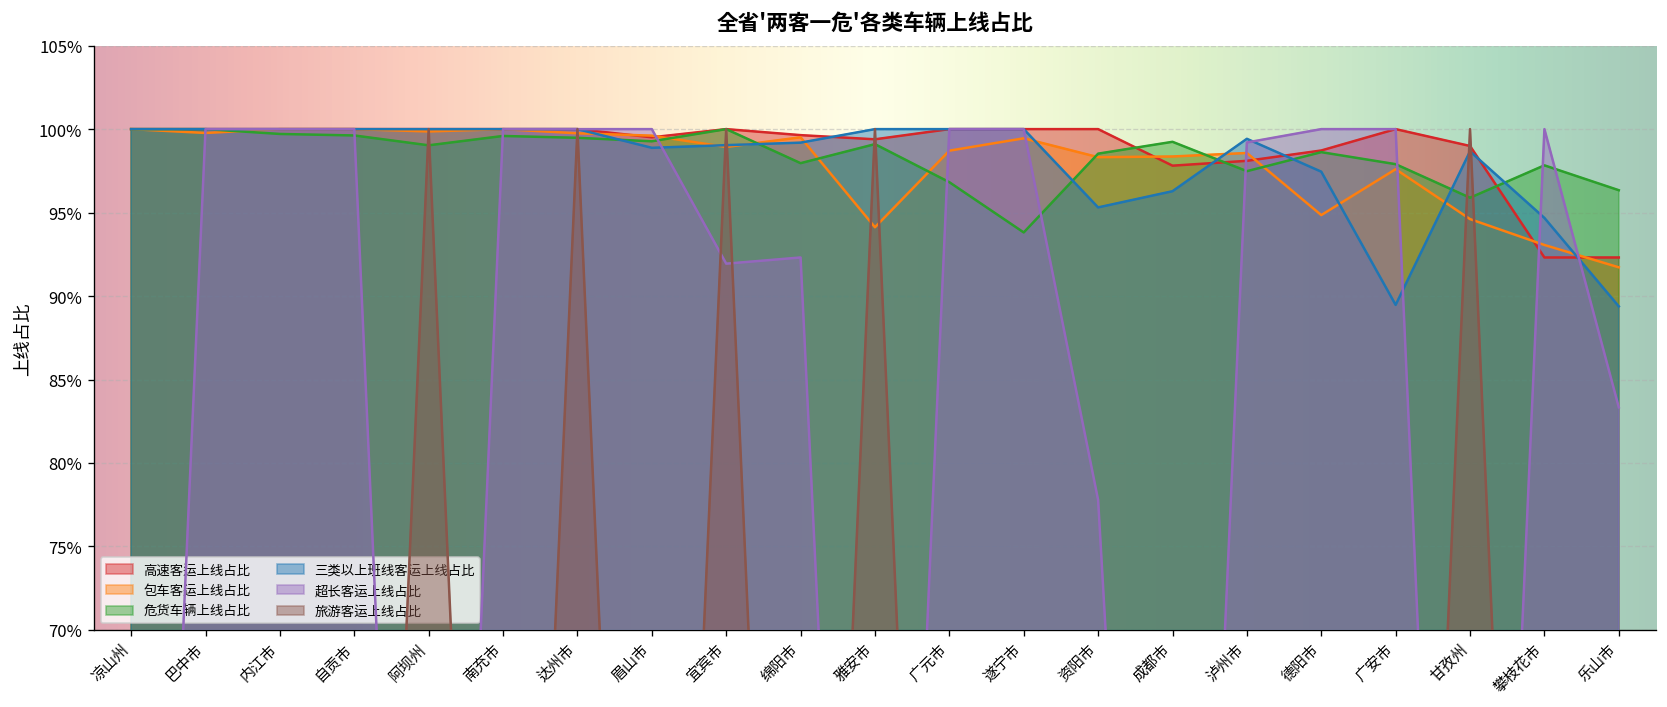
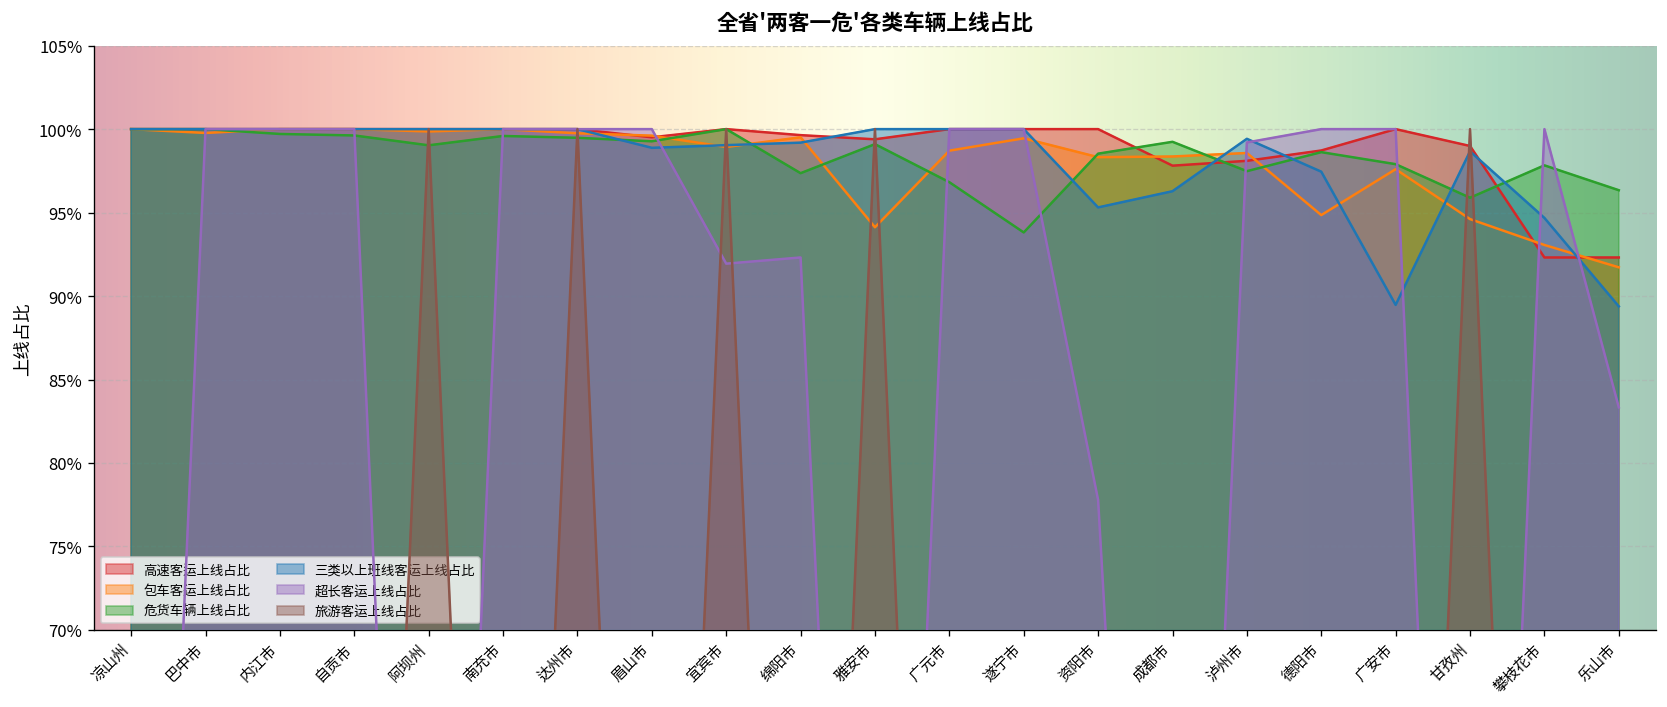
  {
    "高速客运上线占比": {
      "雅安市": "99.4%",
      "资阳市": "100.0%",
      "成都市": "97.8%",
      "泸州市": "98.1%",
      "甘孜州": "99.0%",
      "攀枝花市": "92.3%",
      "乐山市": "92.3%"
    },
    "包车客运上线占比": {
      "巴中市": "99.8%",
      "达州市": "99.8%",
      "雅安市": "94.1%",
      "广元市": "98.7%",
      "遂宁市": "99.5%",
      "资阳市": "98.3%",
      "成都市": "98.4%",
      "泸州市": "98.6%",
      "德阳市": "94.9%",
      "广安市": "97.6%",
      "甘孜州": "94.6%",
      "攀枝花市": "93.1%",
      "乐山市": "91.7%"
    },
    "危货车辆上线占比": {
      "内江市": "99.7%",
      "自贡市": "99.6%",
      "阿坝州": "99.0%",
      "南充市": "99.6%",
      "达州市": "99.5%",
      "眉山市": "99.3%",
-     "绵阳市": "98.0%",
+     "绵阳市": "97.4%",
      "雅安市": "99.1%",
      "广元市": "96.8%",
      "遂宁市": "93.8%",
      "资阳市": "98.5%",
      "成都市": "99.2%",
      "泸州市": "97.5%",
      "广安市": "97.9%",
      "甘孜州": "95.9%",
      "攀枝花市": "97.8%",
      "乐山市": "96.3%"
    },
    "三类以上班线客运上线占比": {
      "眉山市": "98.9%",
      "绵阳市": "99.2%",
      "资阳市": "95.3%",
      "成都市": "96.3%",
      "泸州市": "99.4%",
      "德阳市": "97.5%",
      "广安市": "89.5%",
      "甘孜州": "98.7%",
      "攀枝花市": "94.7%",
      "乐山市": "89.4%"
    },
    "超长客运上线占比": {
      "眉山市": "100.0%",
      "宜宾市": "91.9%",
      "绵阳市": "92.3%",
      "资阳市": "77.8%",
      "泸州市": "99.2%",
      "德阳市": "100.0%",
      "攀枝花市": "100.0%",
      "乐山市": "83.3%"
    },
    "旅游客运上线占比": {
      "甘孜州": "100.0%"
    }
  }
